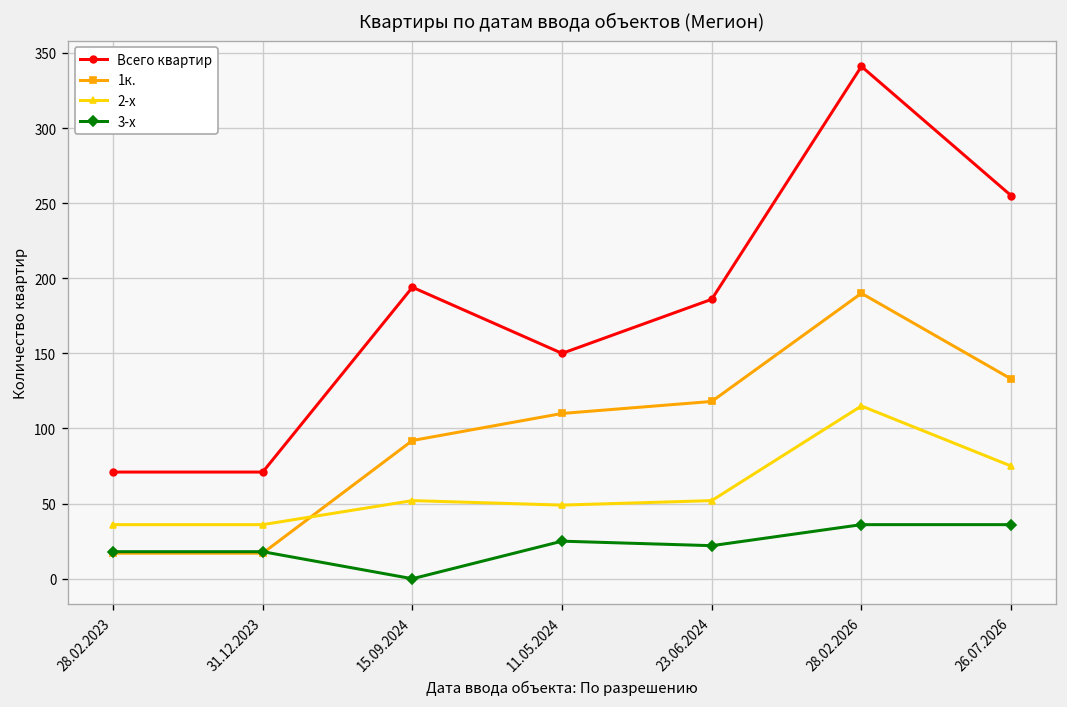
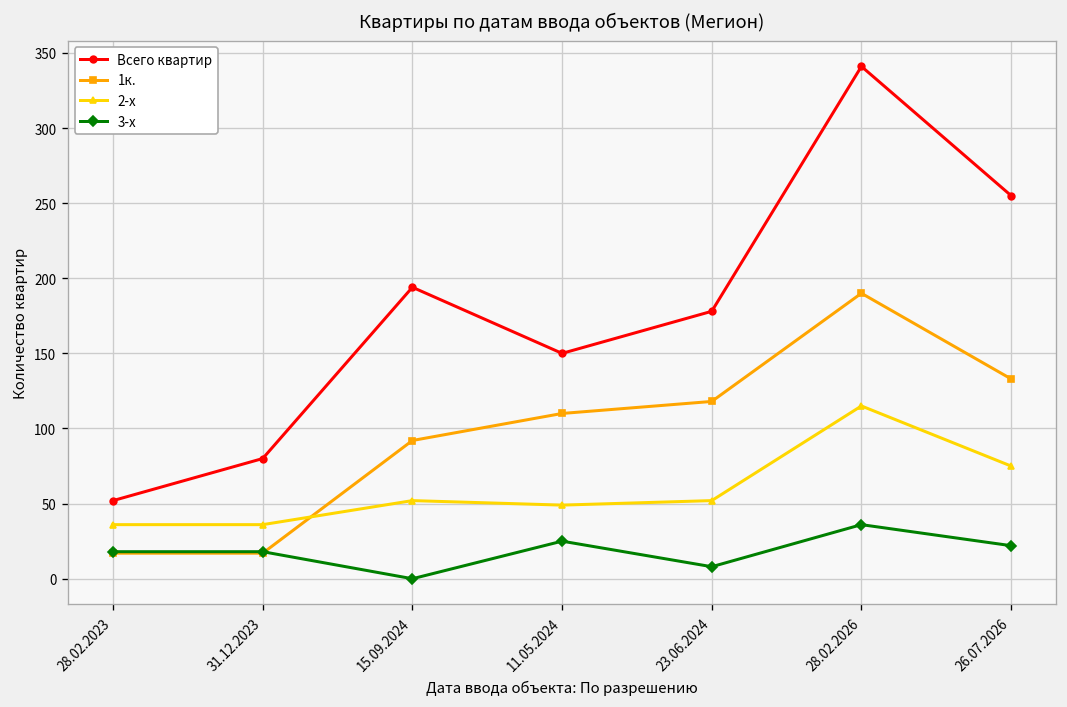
  {
    "Всего квартир": {
-     "28.02.2023": 71,
-     "31.12.2023": 71,
+     "28.02.2023": 52,
+     "31.12.2023": 80,
      "15.09.2024": 194,
      "11.05.2024": 150,
-     "23.06.2024": 186,
+     "23.06.2024": 178,
      "28.02.2026": 341,
      "26.07.2026": 255
    },
    "3-х": {
      "15.09.2024": 0,
      "11.05.2024": 25,
-     "23.06.2024": 22,
+     "23.06.2024": 8,
      "28.02.2026": 36,
-     "26.07.2026": 36
+     "26.07.2026": 22
    }
  }
